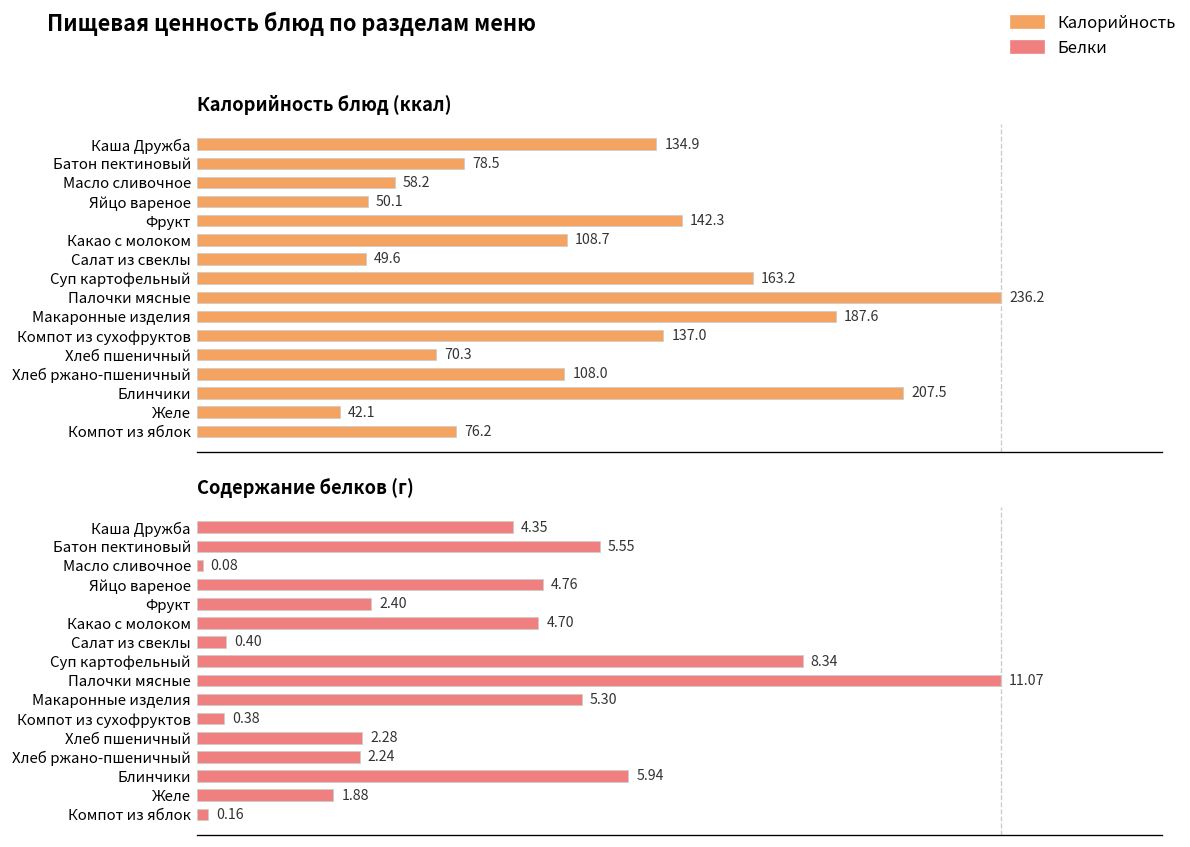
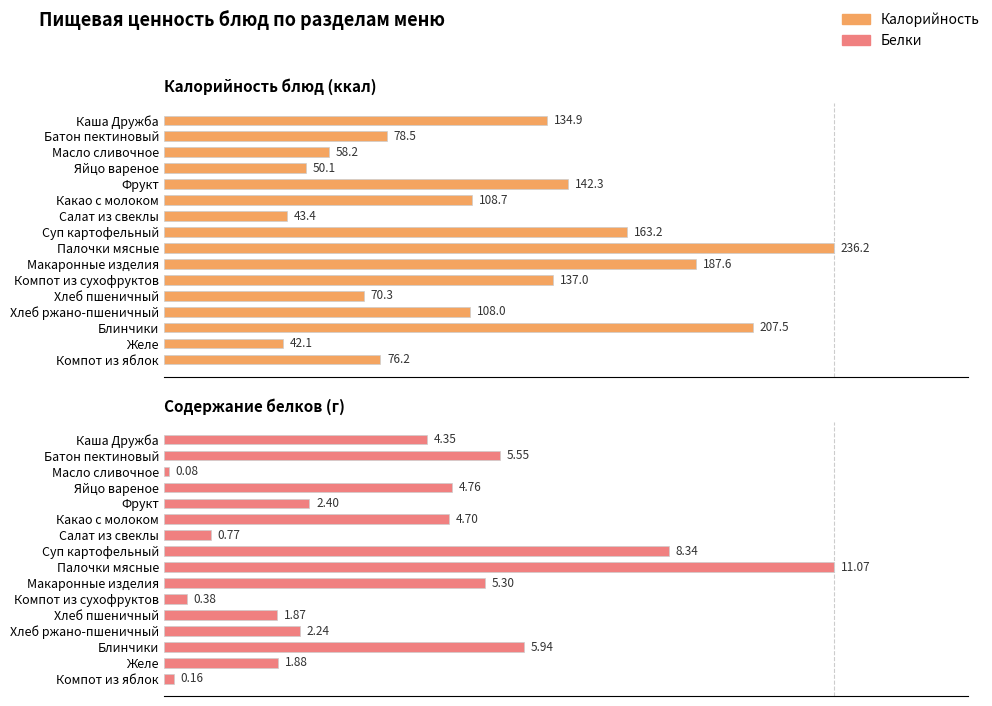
  {
    "Калорийность блюд (ккал)": {
-     "Салат из свеклы": 49.6
+     "Салат из свеклы": 43.4
    },
    "Содержание белков (г)": {
-     "Салат из свеклы": 0.40,
-     "Хлеб пшеничный": 2.28
+     "Салат из свеклы": 0.77,
+     "Хлеб пшеничный": 1.87
    }
  }
